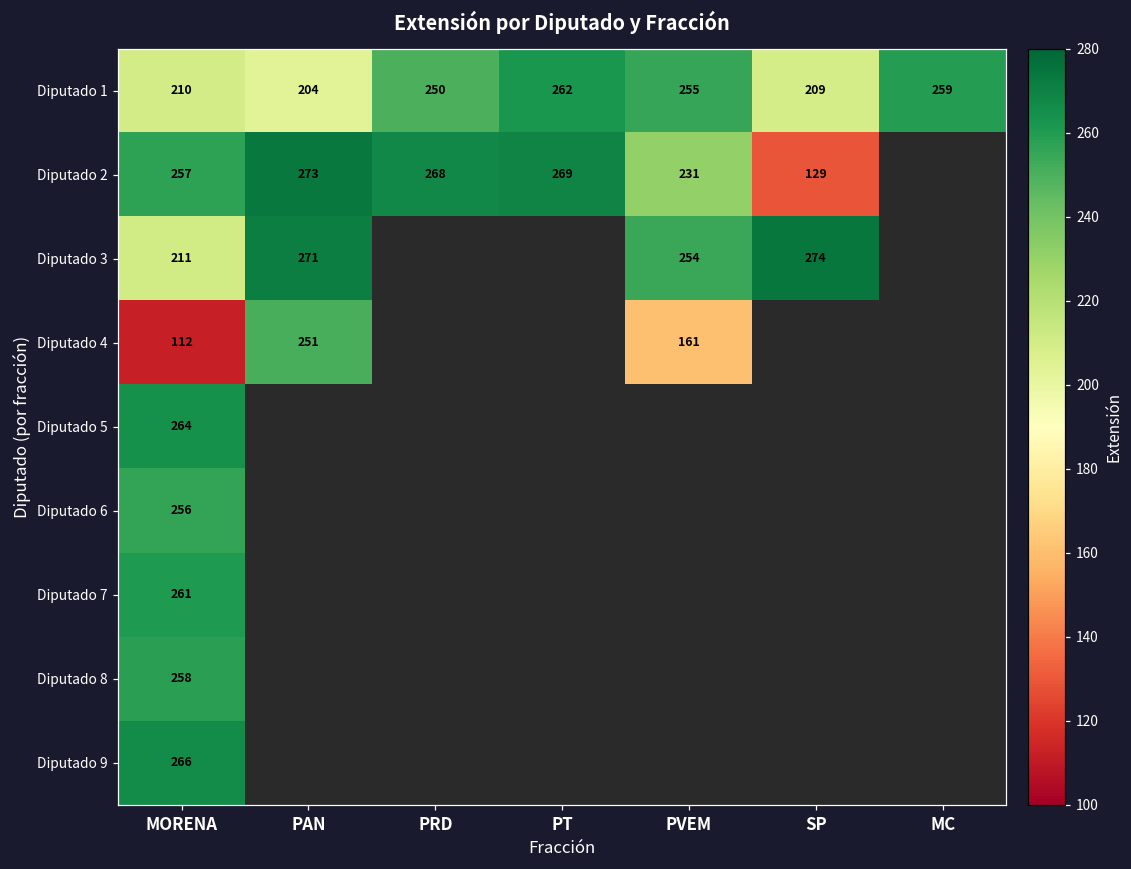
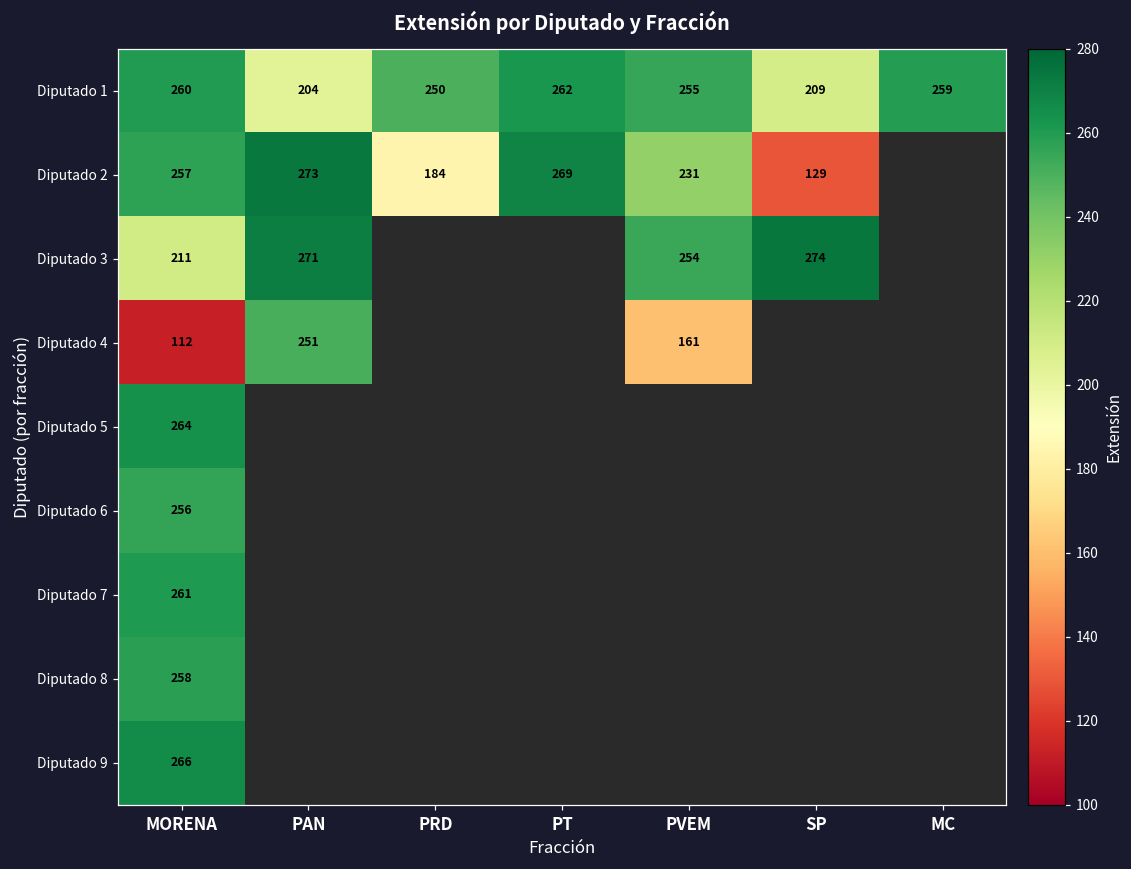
  {
    "Diputado 1": {
-     "MORENA": 210,
+     "MORENA": 260,
      "PAN": 204,
      "PRD": 250,
      "PT": 262,
      "PVEM": 255,
      "SP": 209,
      "MC": 259
    },
    "Diputado 2": {
      "MORENA": 257,
      "PAN": 273,
-     "PRD": 268,
+     "PRD": 184,
      "PT": 269,
      "PVEM": 231,
      "SP": 129
    },
    "Diputado 3": {
      "MORENA": 211,
      "PAN": 271,
      "PVEM": 254,
      "SP": 274
    },
    "Diputado 4": {
      "MORENA": 112,
      "PAN": 251,
      "PVEM": 161
    },
    "Diputado 5": {
      "MORENA": 264
    },
    "Diputado 6": {
      "MORENA": 256
    },
    "Diputado 7": {
      "MORENA": 261
    },
    "Diputado 8": {
      "MORENA": 258
    },
    "Diputado 9": {
      "MORENA": 266
    }
  }
